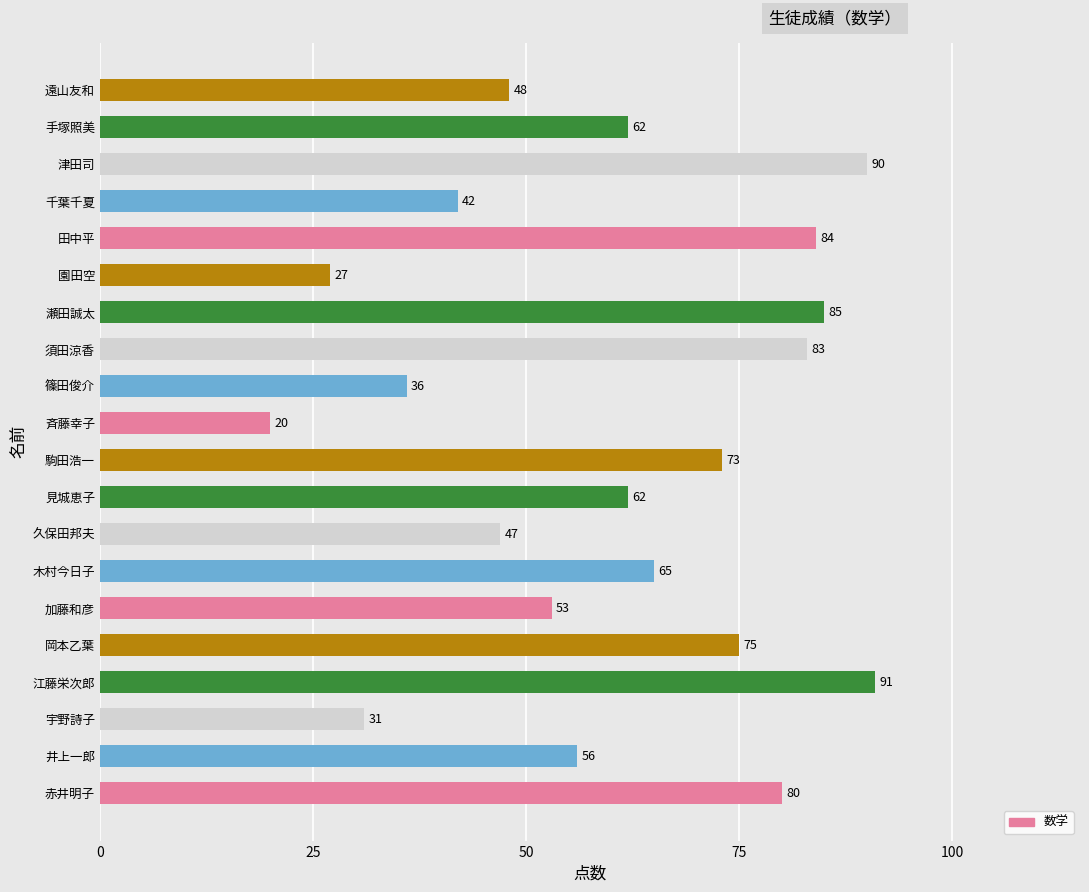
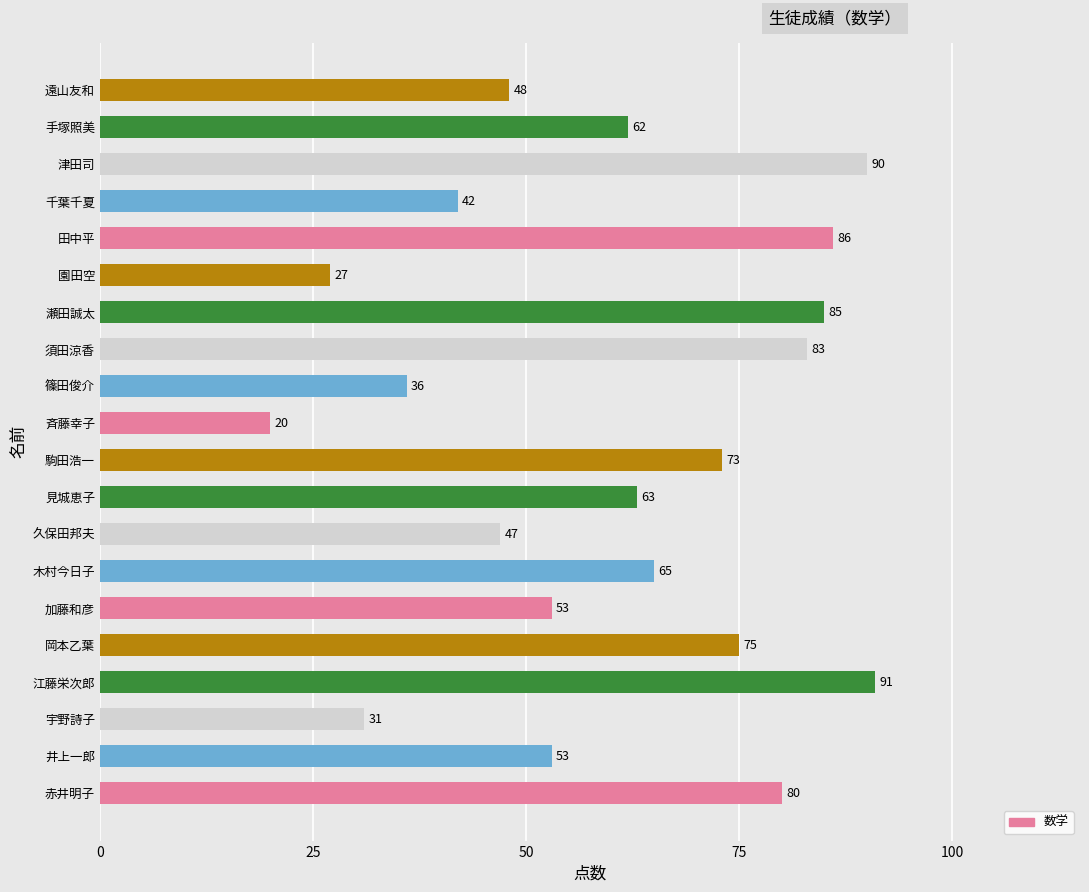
  {
    "遠山友和": 48,
    "手塚照美": 62,
    "津田司": 90,
    "千葉千夏": 42,
-   "田中平": 84,
+   "田中平": 86,
    "園田空": 27,
    "瀬田誠太": 85,
    "須田涼香": 83,
    "篠田俊介": 36,
    "斉藤幸子": 20,
    "駒田浩一": 73,
-   "見城恵子": 62,
+   "見城恵子": 63,
    "久保田邦夫": 47,
    "木村今日子": 65,
    "加藤和彦": 53,
    "岡本乙葉": 75,
    "江藤栄次郎": 91,
    "宇野詩子": 31,
-   "井上一郎": 56,
+   "井上一郎": 53,
    "赤井明子": 80
  }
